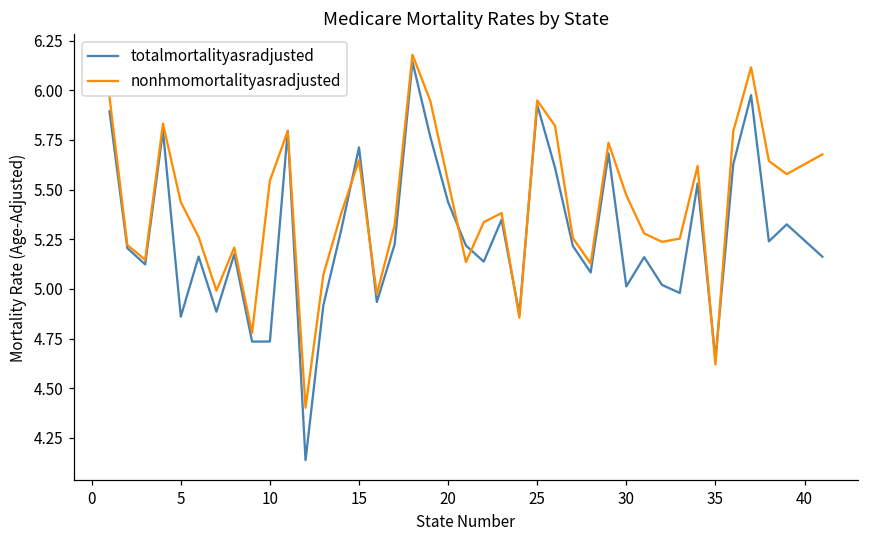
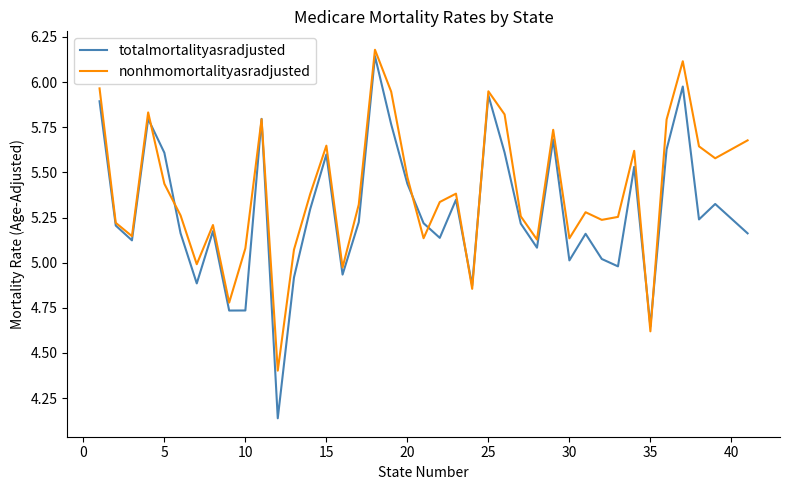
  {
    "totalmortalityasradjusted": {
-     "5": 4.86,
+     "5": 5.61,
      "10": 4.74,
-     "15": 5.71,
+     "15": 5.60,
      "20": 5.44,
      "25": 5.93,
      "30": 5.01,
      "35": 4.65
    },
    "nonhmomortalityasradjusted": {
      "5": 5.44,
-     "10": 5.54,
+     "10": 5.08,
      "15": 5.65,
-     "20": 5.54,
+     "20": 5.47,
      "25": 5.95,
-     "30": 5.47,
+     "30": 5.13,
      "35": 4.62
    }
  }
